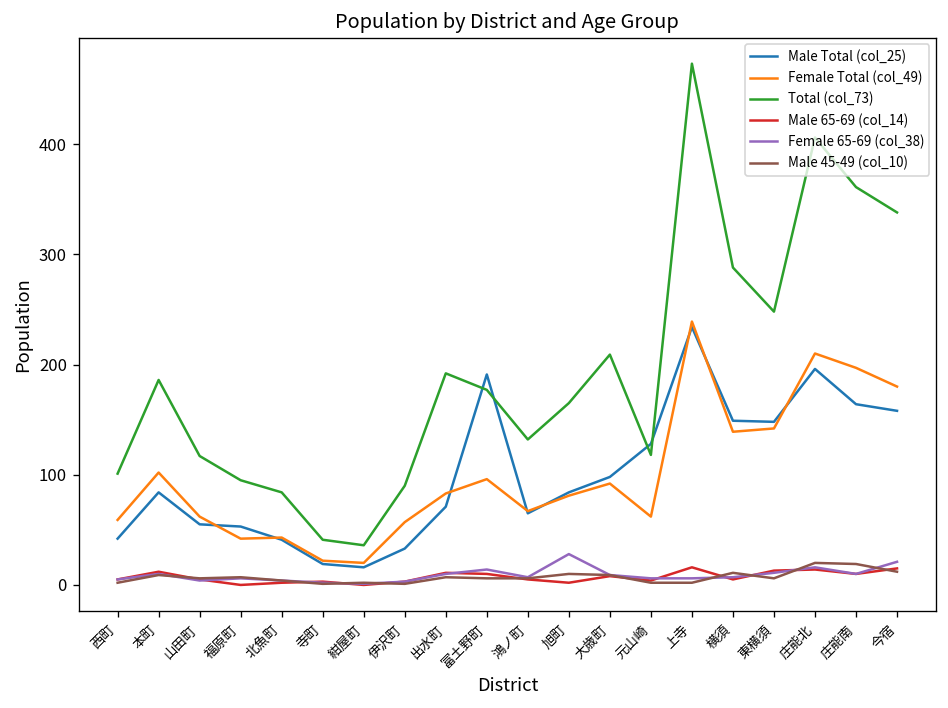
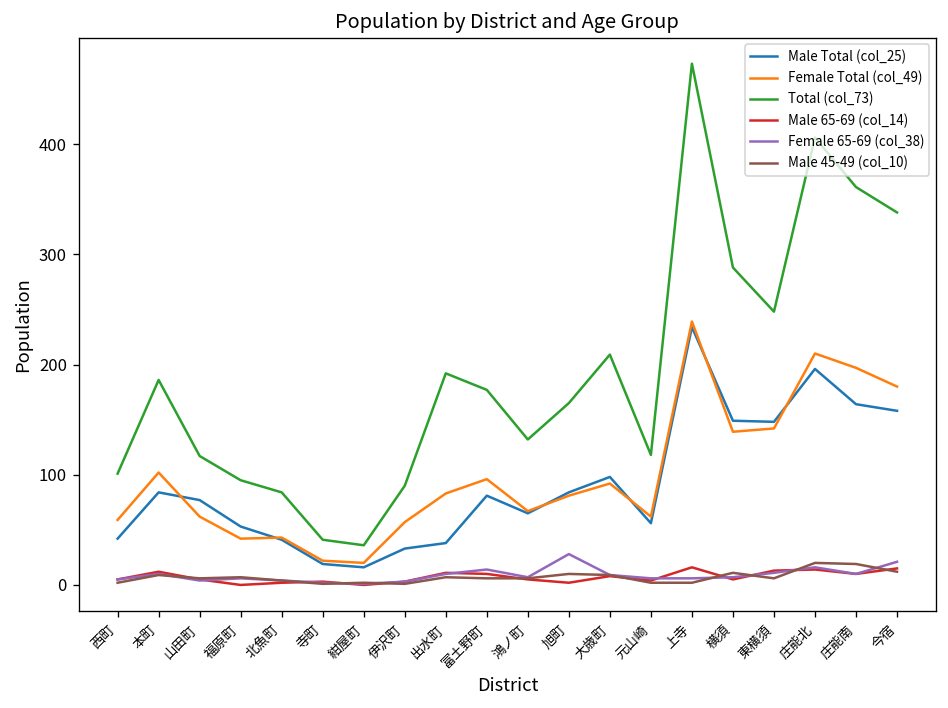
  {
    "Male Total (col_25)": {
      "西町": 40,
      "本町": 80,
-     "山田町": 60,
+     "山田町": 80,
      "福原町": 50,
      "寺町": 20,
      "紺屋町": 20,
      "伊沢町": 30,
-     "出水町": 70,
-     "富土野町": 190,
+     "出水町": 40,
+     "富土野町": 80,
      "旭町": 80,
      "大歳町": 100,
-     "元山崎": 130,
+     "元山崎": 60,
      "上寺": 230,
      "横須": 150,
      "東横須": 150,
      "庄能北": 200,
      "庄能南": 160,
      "今宿": 160
    },
    "Female Total (col_49)": {
      "西町": 60,
      "本町": 100,
      "山田町": 60,
      "福原町": 40,
      "寺町": 20,
      "紺屋町": 20,
      "伊沢町": 60,
      "出水町": 80,
      "富土野町": 100,
      "旭町": 80,
      "大歳町": 90,
      "元山崎": 60,
      "上寺": 240,
      "横須": 140,
      "東横須": 140,
      "庄能北": 210,
      "庄能南": 200,
      "今宿": 180
    },
    "Total (col_73)": {
      "西町": 100,
      "本町": 190,
      "山田町": 120,
      "福原町": 100,
      "北魚町": 80,
      "寺町": 40,
      "紺屋町": 40,
      "伊沢町": 90,
      "出水町": 190,
      "富土野町": 180,
      "鴻ノ町": 130,
      "旭町": 170,
      "大歳町": 210,
      "元山崎": 120,
      "上寺": 470,
      "横須": 290,
      "東横須": 250,
      "庄能南": 360,
      "今宿": 340
    },
    "Male 65-69 (col_14)": {
      "福原町": 0,
      "富土野町": 10,
      "旭町": 0,
      "上寺": 20,
      "今宿": 20
    },
    "Female 65-69 (col_38)": {
      "富土野町": 10,
      "旭町": 30,
      "上寺": 10,
      "今宿": 20
    },
    "Male 45-49 (col_10)": {
      "西町": 0,
      "出水町": 10,
      "富土野町": 10,
      "旭町": 10,
      "上寺": 0,
      "横須": 10,
      "東横須": 10,
      "庄能北": 20,
      "庄能南": 20,
      "今宿": 10
    }
  }
